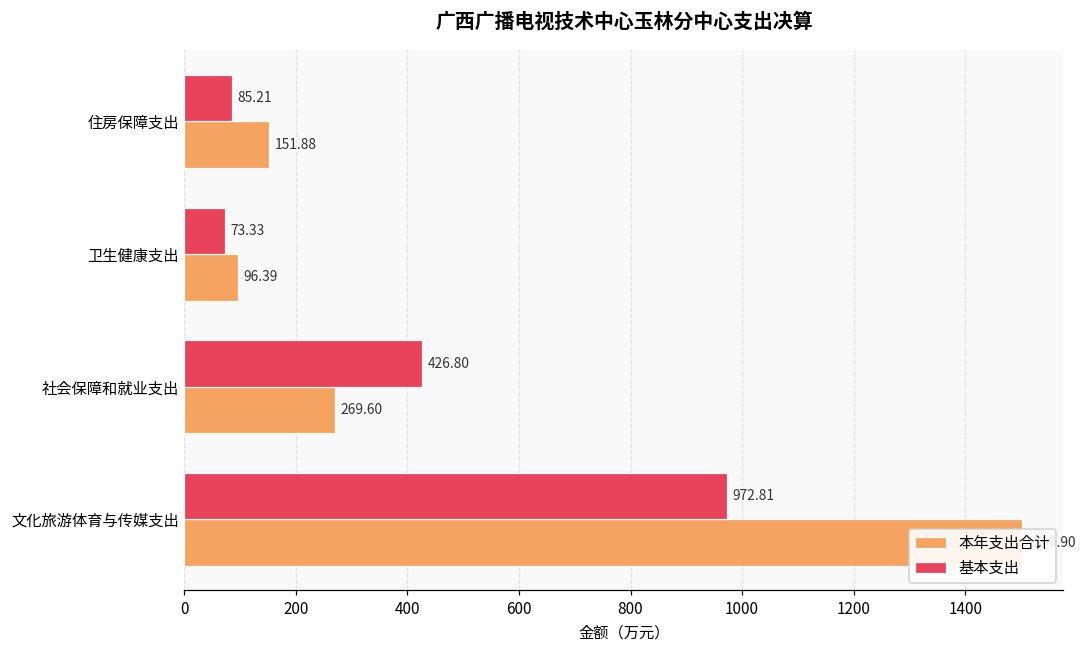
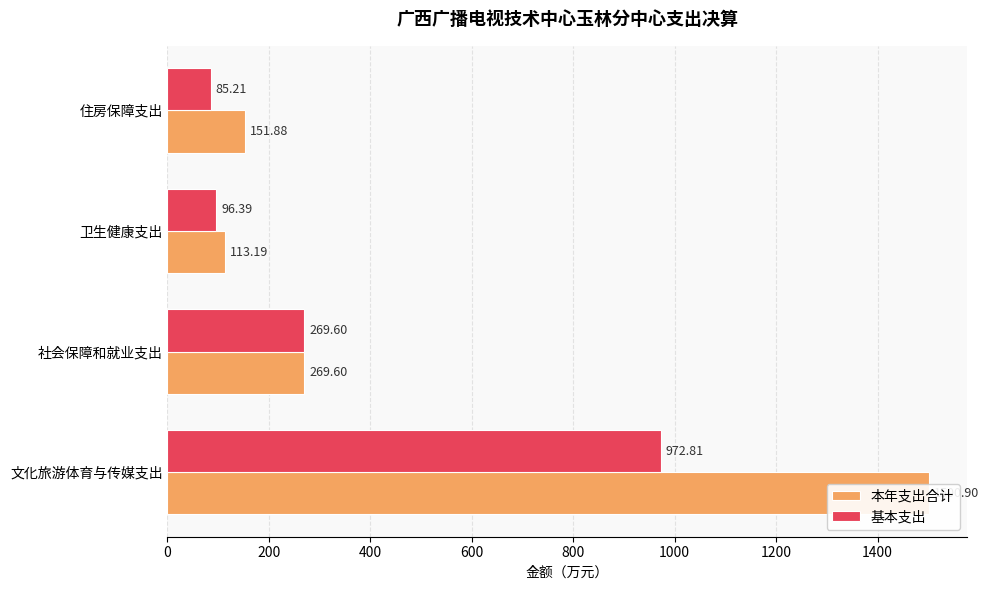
  {
    "本年支出合计": {
      "住房保障支出": 151.88,
-     "卫生健康支出": 96.39,
+     "卫生健康支出": 113.19,
      "社会保障和就业支出": 269.60
    },
    "基本支出": {
      "住房保障支出": 85.21,
-     "卫生健康支出": 73.33,
-     "社会保障和就业支出": 426.80,
+     "卫生健康支出": 96.39,
+     "社会保障和就业支出": 269.60,
      "文化旅游体育与传媒支出": 972.81
    }
  }
